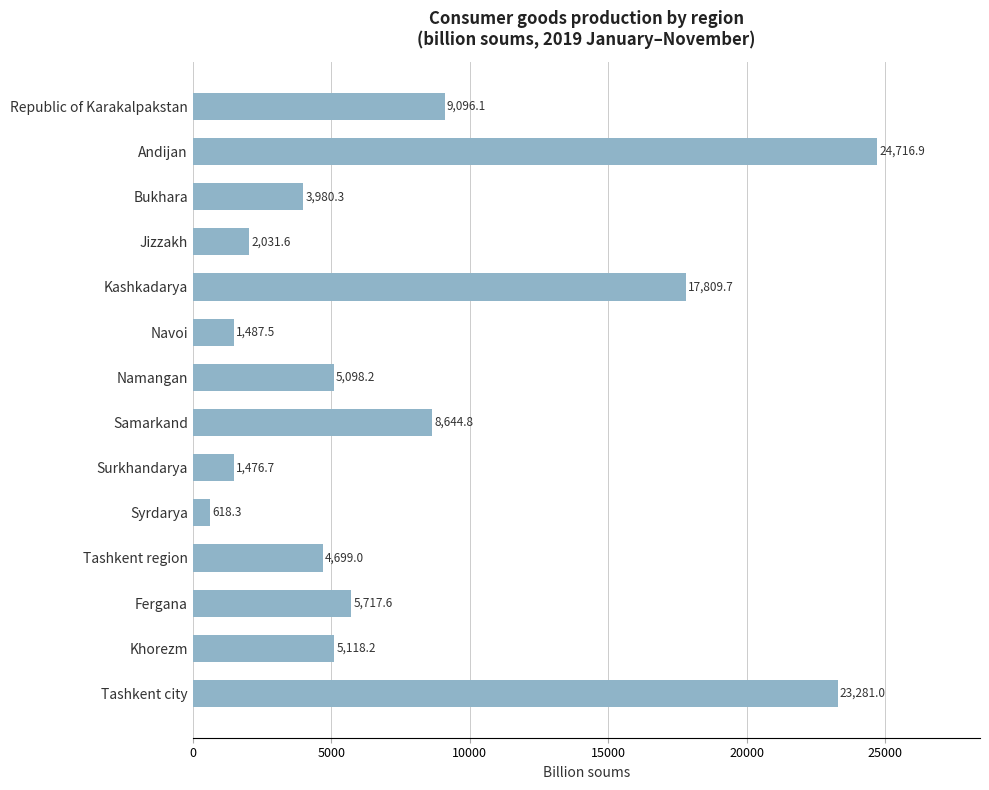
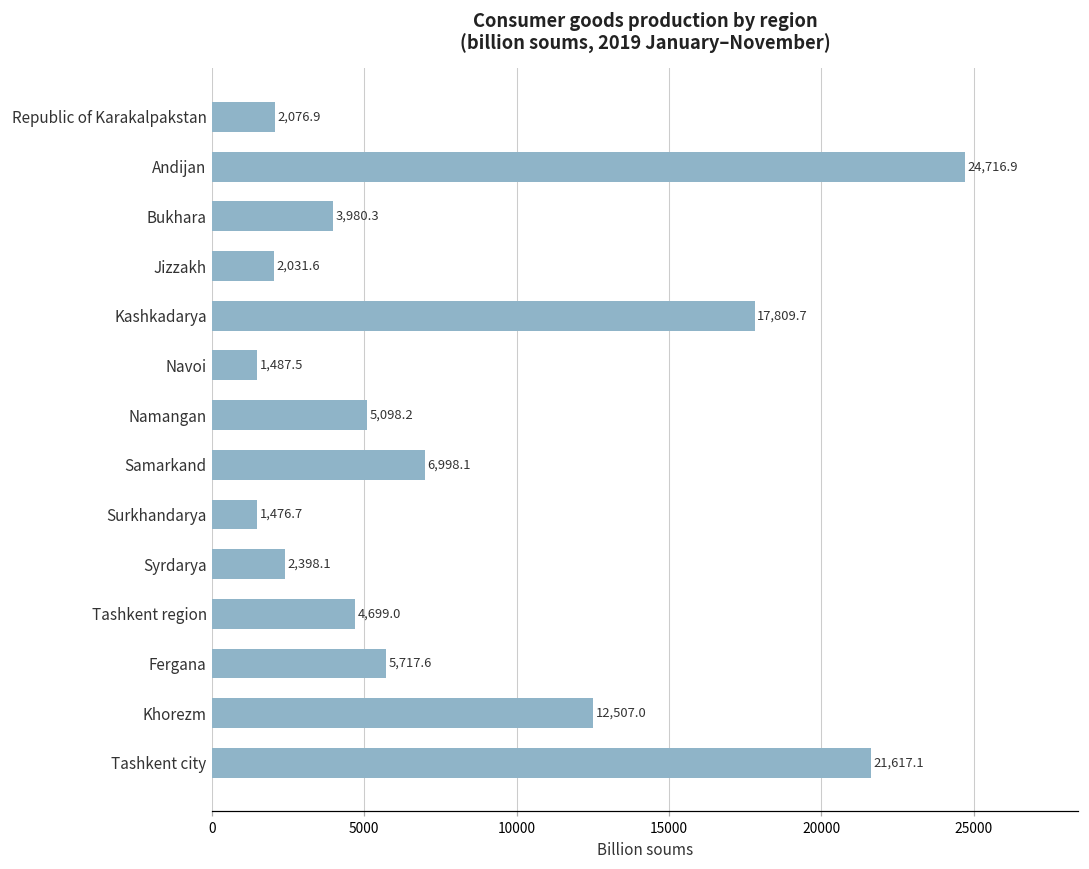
  {
-   "Republic of Karakalpakstan": "9,096.1",
+   "Republic of Karakalpakstan": "2,076.9",
    "Andijan": "24,716.9",
    "Bukhara": "3,980.3",
    "Jizzakh": "2,031.6",
    "Kashkadarya": "17,809.7",
    "Navoi": "1,487.5",
    "Namangan": "5,098.2",
-   "Samarkand": "8,644.8",
+   "Samarkand": "6,998.1",
    "Surkhandarya": "1,476.7",
-   "Syrdarya": "618.3",
+   "Syrdarya": "2,398.1",
    "Tashkent region": "4,699.0",
    "Fergana": "5,717.6",
-   "Khorezm": "5,118.2",
-   "Tashkent city": "23,281.0"
+   "Khorezm": "12,507.0",
+   "Tashkent city": "21,617.1"
  }
